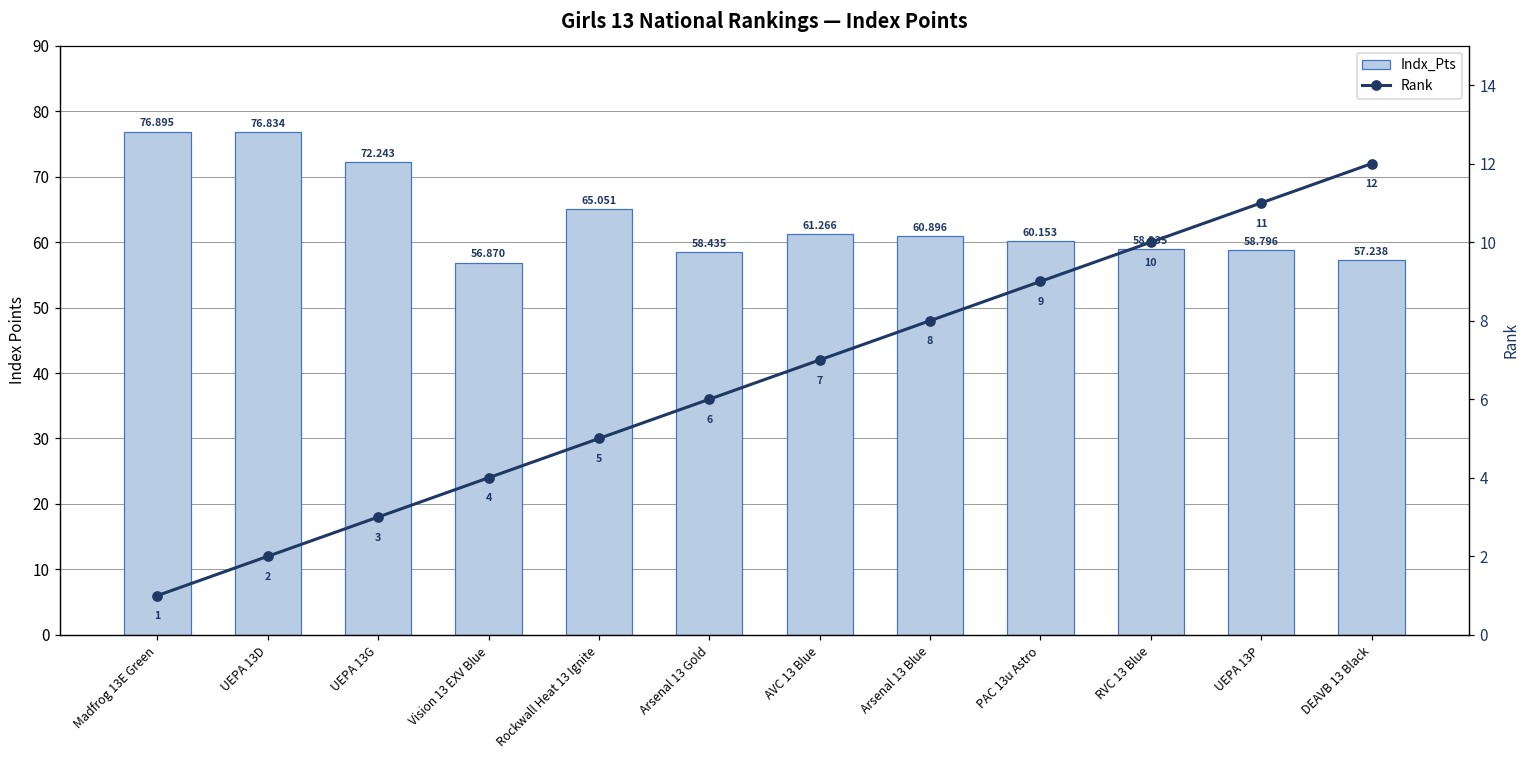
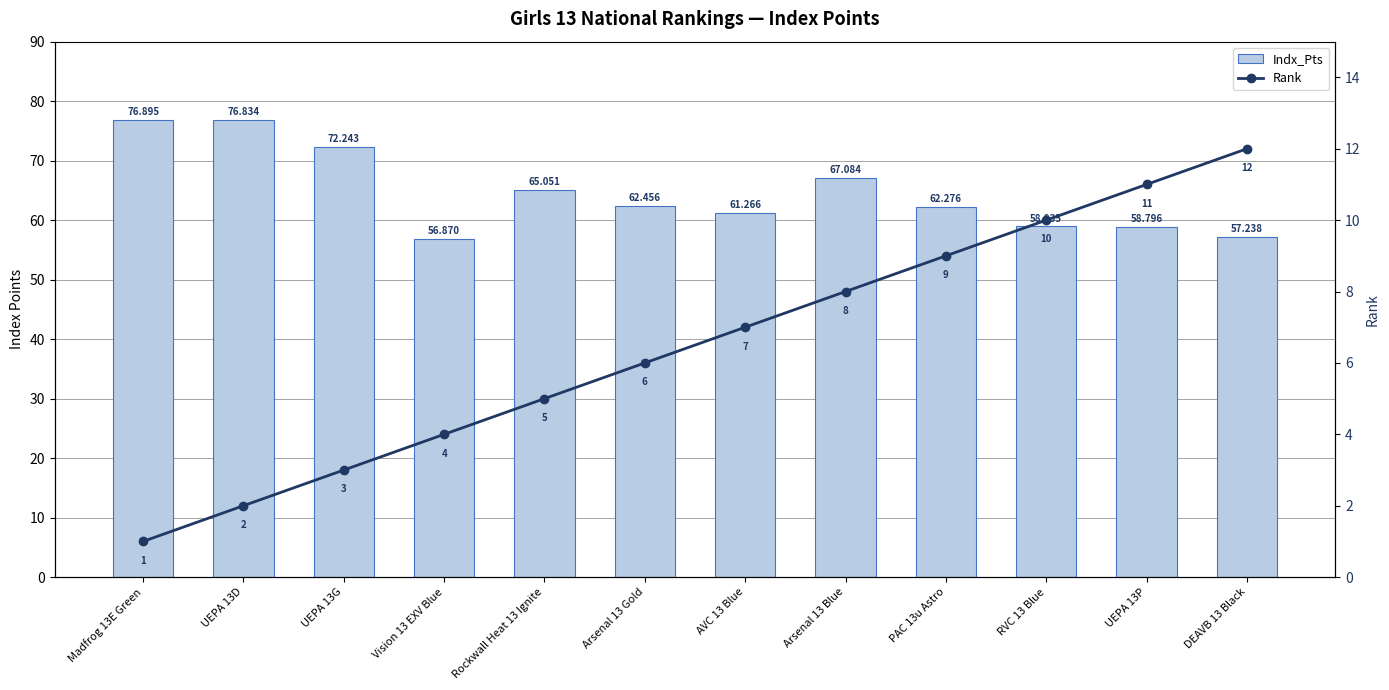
  {
    "Indx_Pts": {
      "Madfrog 13E Green": 76.895,
      "UEPA 13D": 76.834,
      "UEPA 13G": 72.243,
      "Vision 13 EXV Blue": 56.870,
      "Rockwall Heat 13 Ignite": 65.051,
-     "Arsenal 13 Gold": 58.435,
+     "Arsenal 13 Gold": 62.456,
      "AVC 13 Blue": 61.266,
-     "Arsenal 13 Blue": 60.896,
-     "PAC 13u Astro": 60.153,
+     "Arsenal 13 Blue": 67.084,
+     "PAC 13u Astro": 62.276,
      "UEPA 13P": 58.796,
      "DEAVB 13 Black": 57.238
    },
    "Rank": {
      "Madfrog 13E Green": 1,
      "UEPA 13D": 2,
      "UEPA 13G": 3,
      "Vision 13 EXV Blue": 4,
      "Rockwall Heat 13 Ignite": 5,
      "Arsenal 13 Gold": 6,
      "AVC 13 Blue": 7,
      "Arsenal 13 Blue": 8,
      "PAC 13u Astro": 9,
      "RVC 13 Blue": 10,
      "UEPA 13P": 11,
      "DEAVB 13 Black": 12
    }
  }
